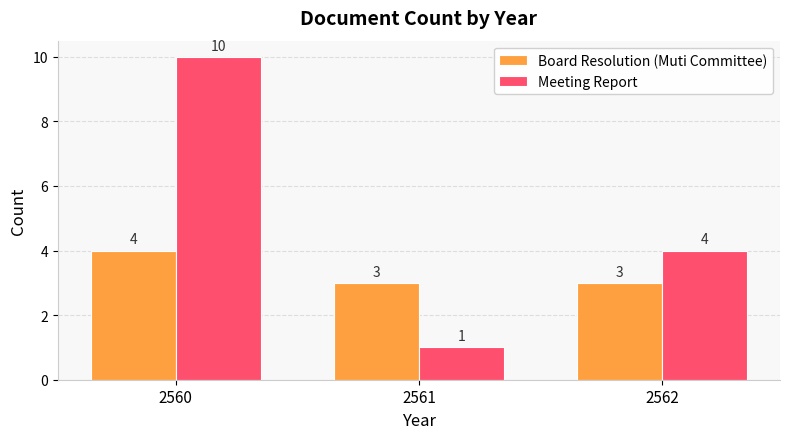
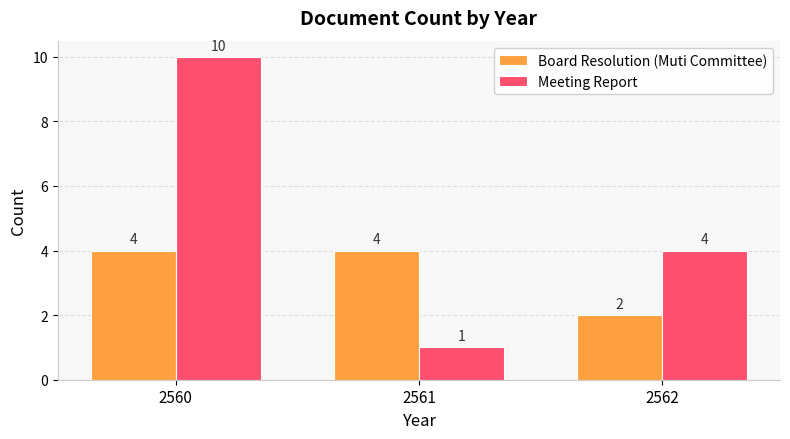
  {
    "Board Resolution (Muti Committee)": {
      "2560": 4,
-     "2561": 3,
-     "2562": 3
+     "2561": 4,
+     "2562": 2
    },
    "Meeting Report": {
      "2560": 10,
      "2561": 1,
      "2562": 4
    }
  }
